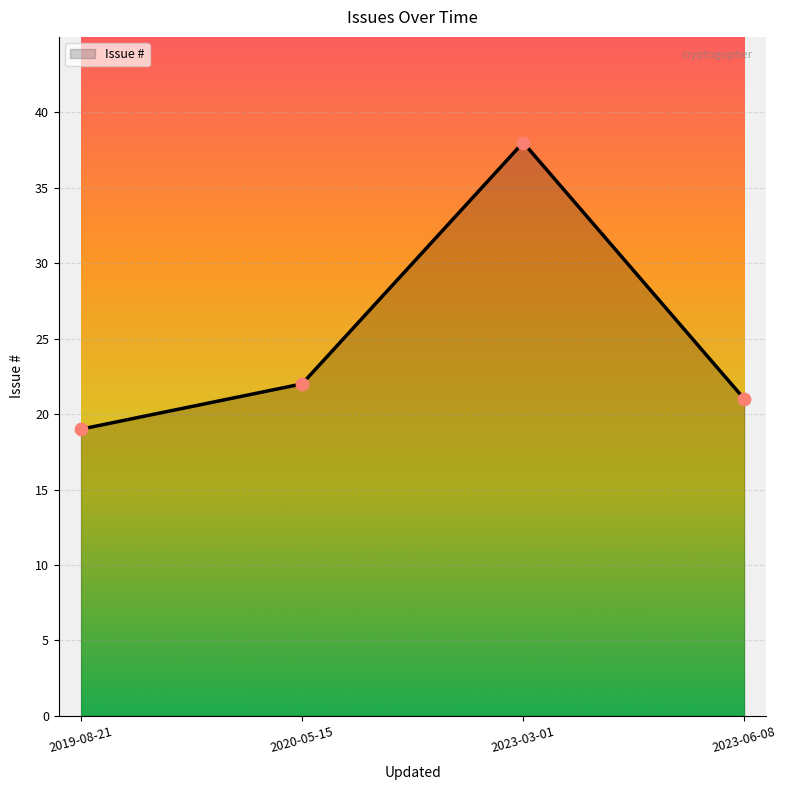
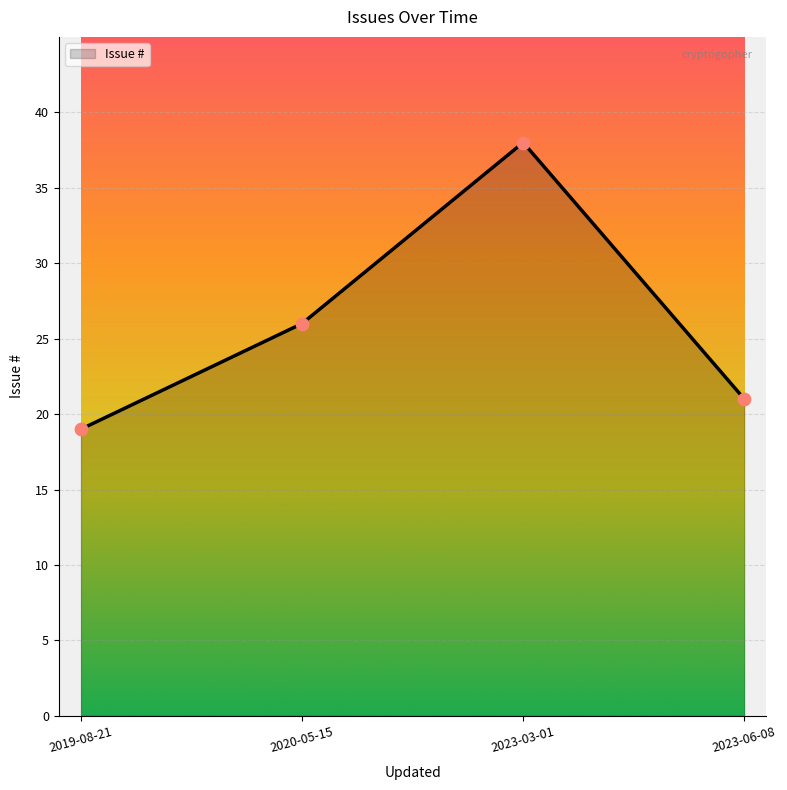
  {
    "2019-08-21": 19,
-   "2020-05-15": 22,
+   "2020-05-15": 26,
    "2023-03-01": 38,
    "2023-06-08": 21
  }
